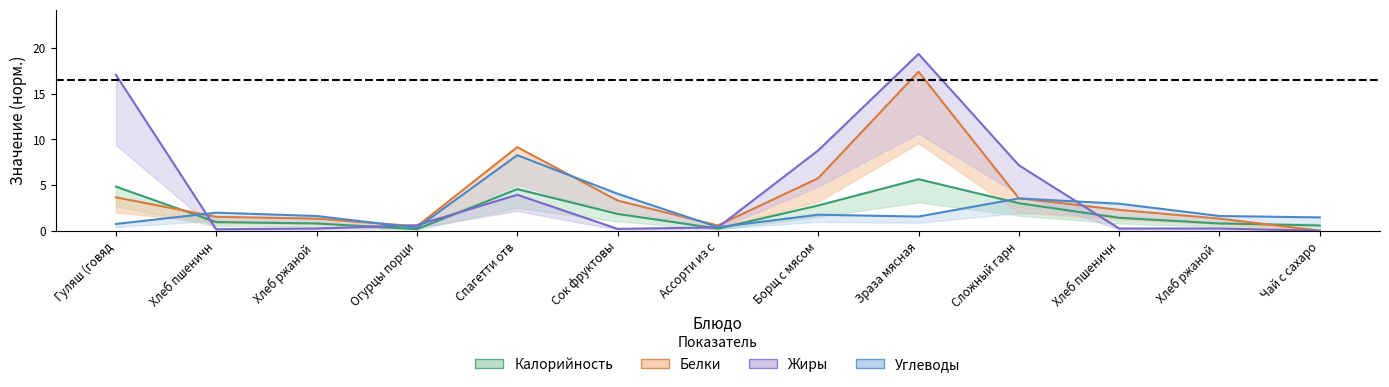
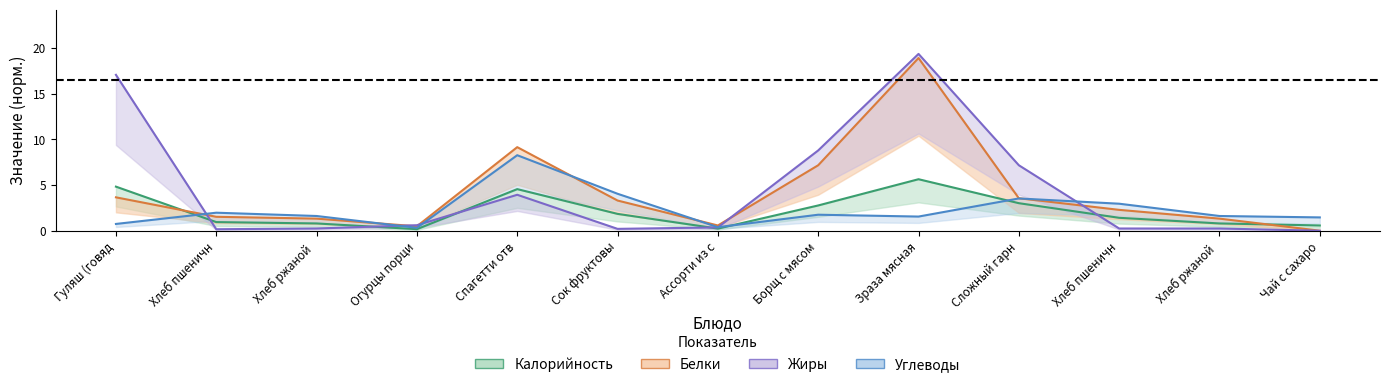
  {
    "Белки": {
      "Гуляш (говяд": 4,
      "Спагетти отв": 9,
      "Сок фруктовы": 3,
-     "Борщ с мясом": 6,
-     "Зраза мясная": 17
+     "Борщ с мясом": 7,
+     "Зраза мясная": 19
    }
  }
